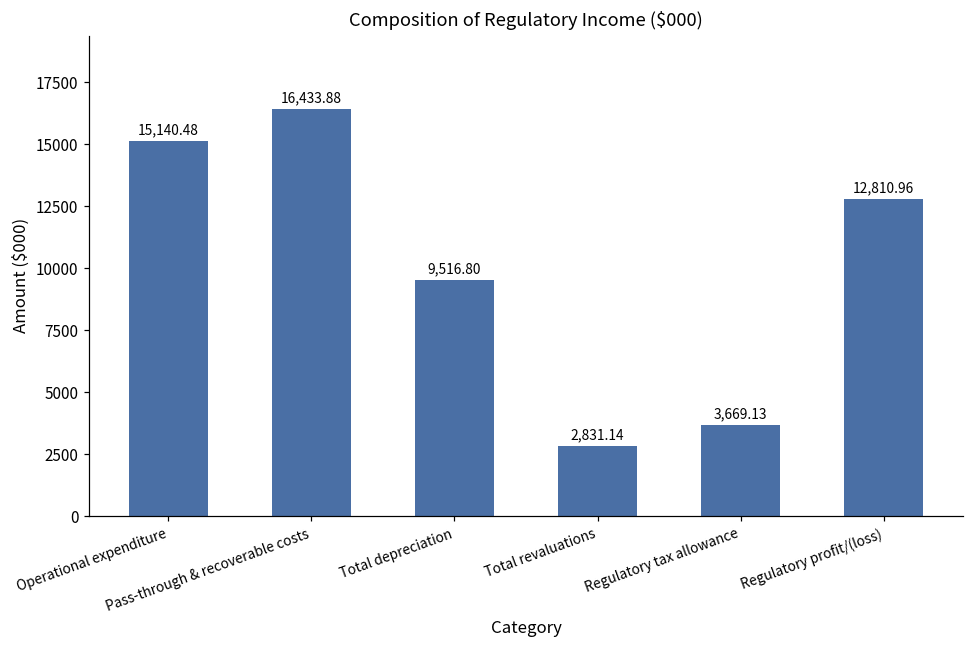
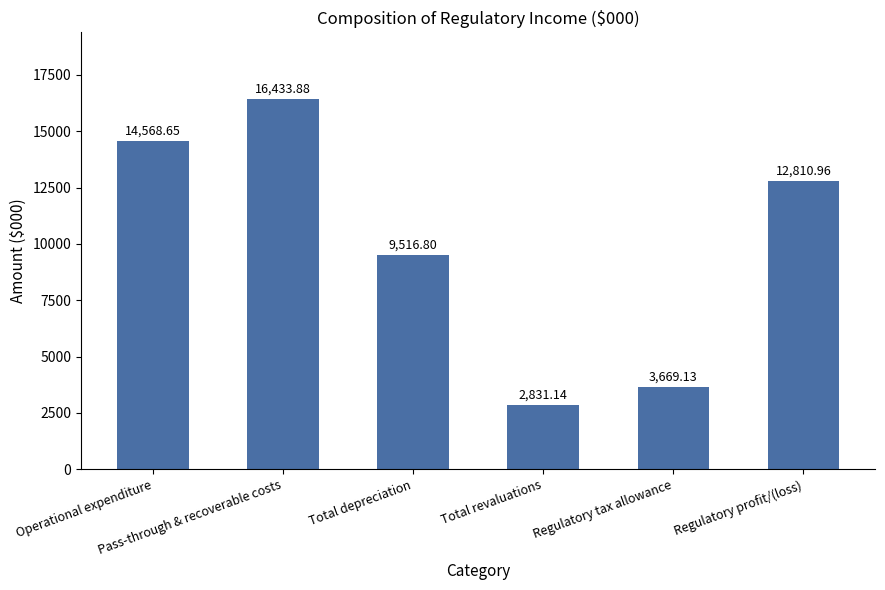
  {
-   "Operational expenditure": "15,140.48",
+   "Operational expenditure": "14,568.65",
    "Pass-through & recoverable costs": "16,433.88",
    "Total depreciation": "9,516.80",
    "Total revaluations": "2,831.14",
    "Regulatory tax allowance": "3,669.13",
    "Regulatory profit/(loss)": "12,810.96"
  }
